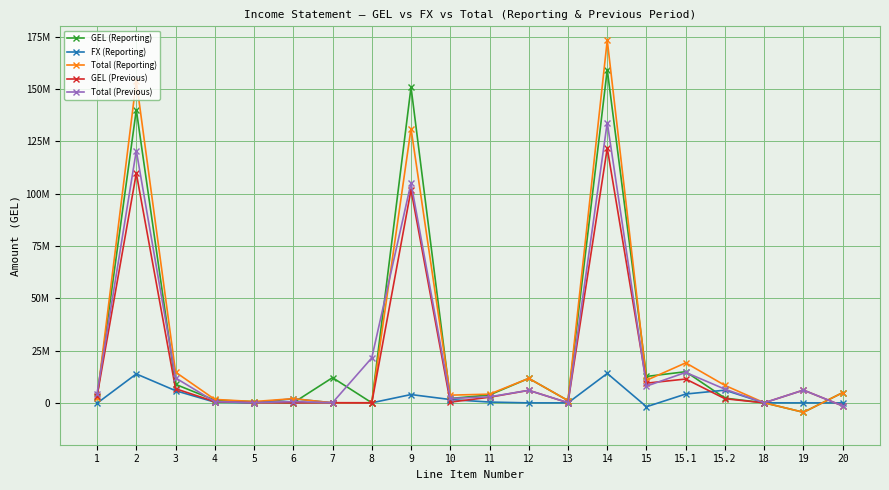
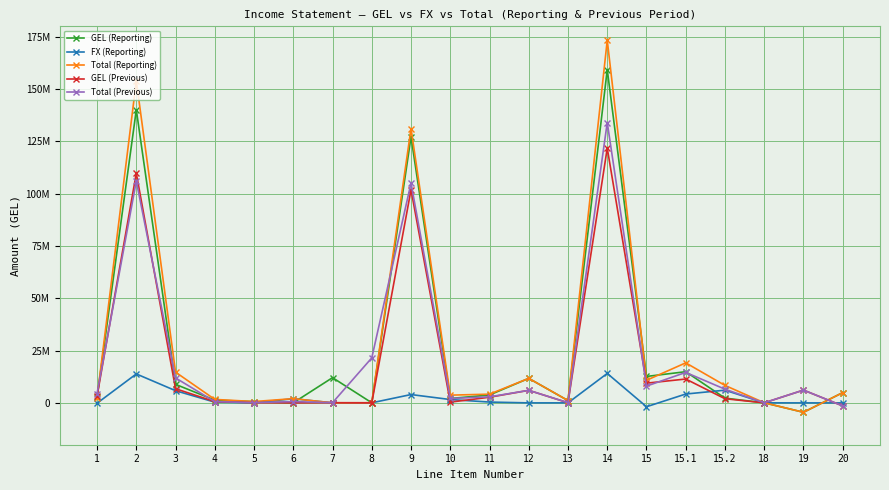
  {
    "GEL (Reporting)": {
      "2": 140000000,
      "3": 9000000,
      "7": 12000000,
-     "9": 151000000,
+     "9": 127000000,
      "14": 159000000,
      "15": 13000000
    },
    "FX (Reporting)": {
      "1": 0,
      "2": 14000000,
      "9": 4000000,
      "11": 0,
      "12": 0,
      "14": 14000000,
      "15": -2000000,
      "15.1": 4000000,
      "19": 0,
      "20": 0
    },
    "Total (Reporting)": {
      "3": 15000000,
      "9": 131000000,
      "10": 4000000,
      "14": 173000000,
      "15": 11000000,
      "15.1": 19000000,
      "15.2": 8000000
    },
    "GEL (Previous)": {
      "2": 110000000,
      "9": 102000000,
      "10": 0,
      "14": 122000000,
      "15": 9000000,
      "15.1": 11000000
    },
    "Total (Previous)": {
      "1": 4000000,
-     "2": 121000000,
+     "2": 106000000,
      "3": 12000000,
      "8": 22000000,
      "9": 105000000,
      "14": 134000000,
      "15": 8000000
    }
  }
